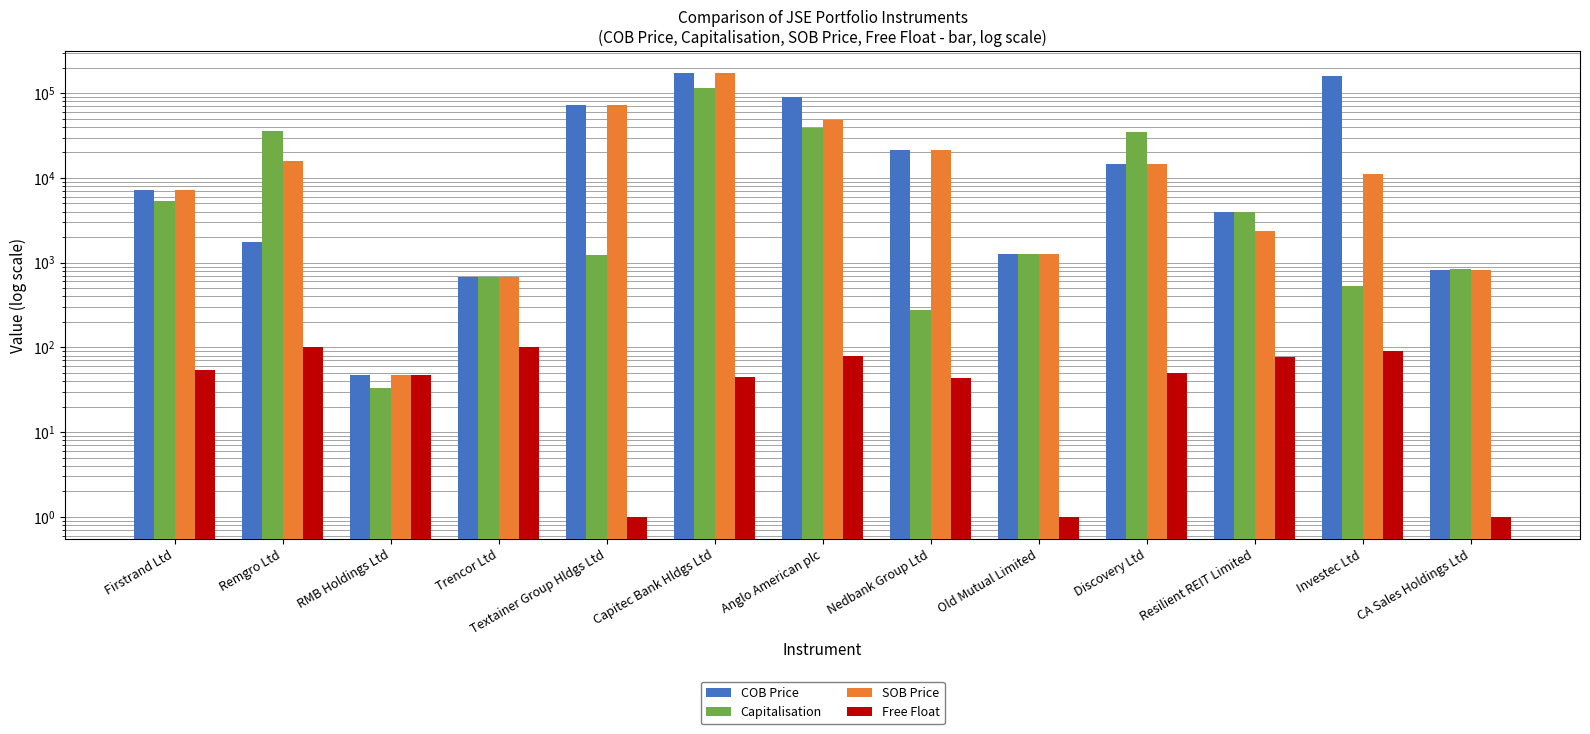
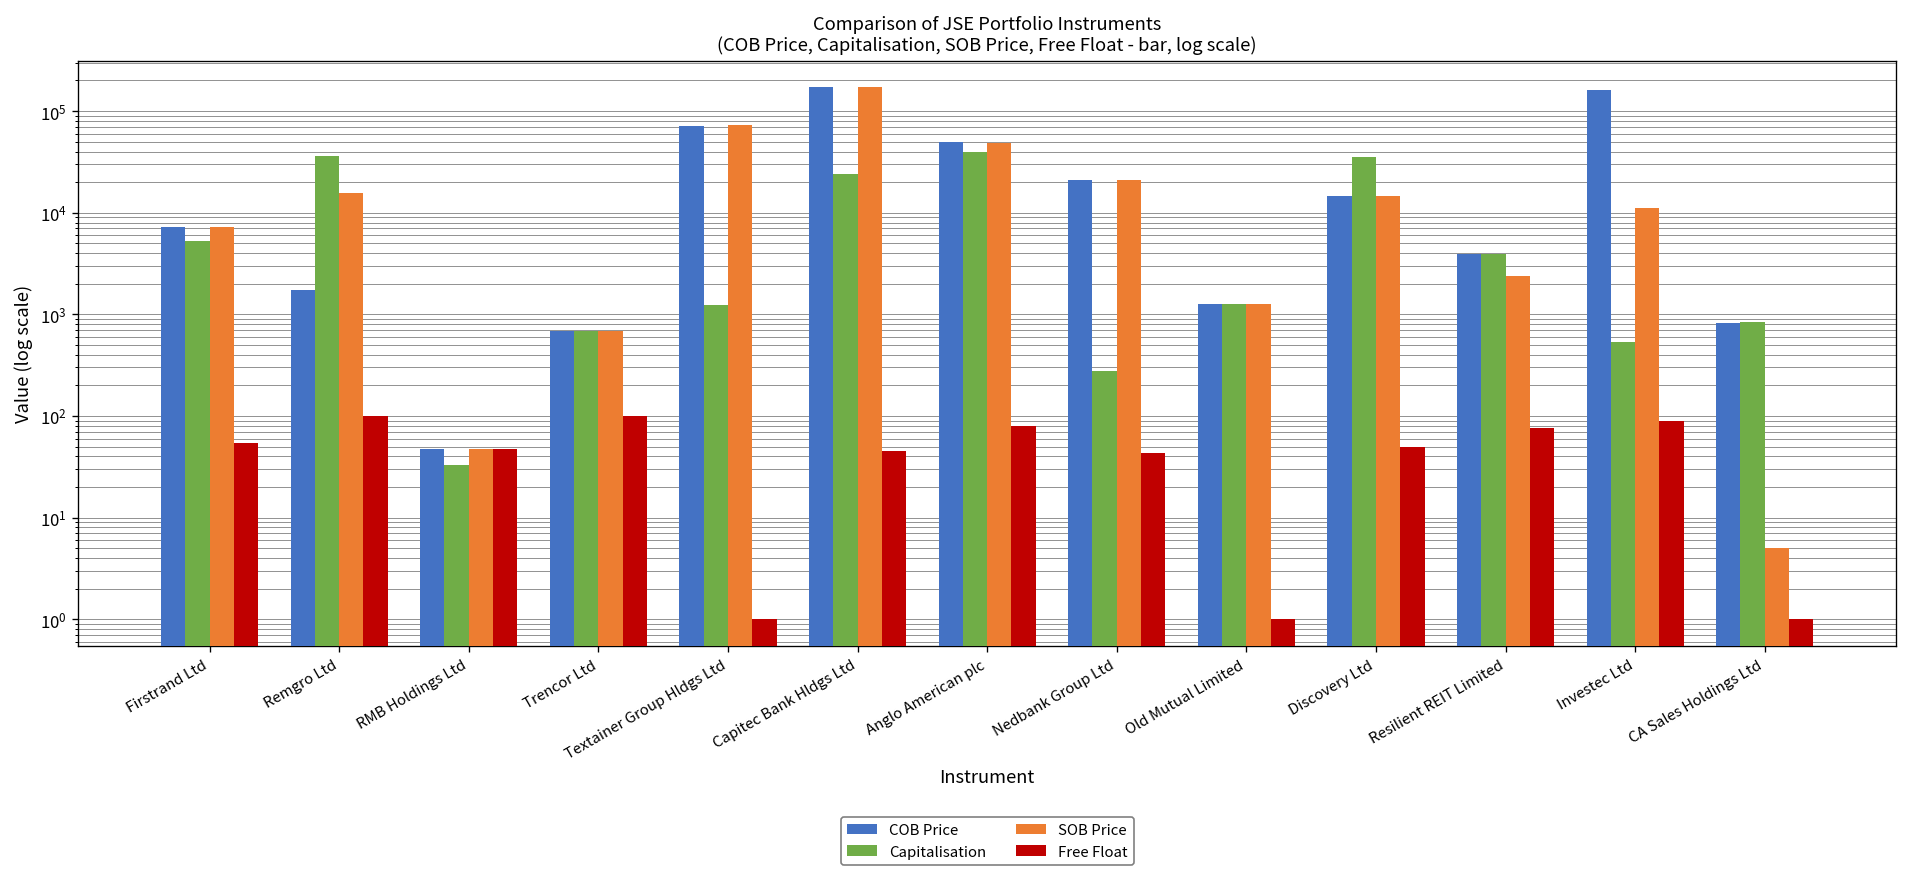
  {
    "COB Price": {
      "Firstrand Ltd": 7000,
      "Remgro Ltd": 1700,
      "RMB Holdings Ltd": 50,
      "Trencor Ltd": 700,
      "Textainer Group Hldgs Ltd": 70000,
      "Capitec Bank Hldgs Ltd": 170000,
-     "Anglo American plc": 90000,
+     "Anglo American plc": 50000,
      "Nedbank Group Ltd": 21000,
      "Old Mutual Limited": 1300,
      "Discovery Ltd": 15000,
      "Resilient REIT Limited": 4000,
      "Investec Ltd": 160000,
      "CA Sales Holdings Ltd": 800
    },
    "Capitalisation": {
      "Firstrand Ltd": 5000,
      "Remgro Ltd": 36000,
      "RMB Holdings Ltd": 33,
      "Trencor Ltd": 700,
      "Textainer Group Hldgs Ltd": 1200,
-     "Capitec Bank Hldgs Ltd": 120000,
+     "Capitec Bank Hldgs Ltd": 24000,
      "Anglo American plc": 40000,
      "Nedbank Group Ltd": 280,
      "Old Mutual Limited": 1300,
      "Discovery Ltd": 35000,
      "Resilient REIT Limited": 4000,
      "Investec Ltd": 500,
      "CA Sales Holdings Ltd": 800
    },
    "SOB Price": {
      "Firstrand Ltd": 7000,
      "Remgro Ltd": 16000,
      "RMB Holdings Ltd": 50,
      "Trencor Ltd": 700,
      "Textainer Group Hldgs Ltd": 70000,
      "Capitec Bank Hldgs Ltd": 170000,
      "Anglo American plc": 50000,
      "Nedbank Group Ltd": 21000,
      "Old Mutual Limited": 1300,
      "Discovery Ltd": 15000,
      "Resilient REIT Limited": 2400,
      "Investec Ltd": 11000,
-     "CA Sales Holdings Ltd": 800
+     "CA Sales Holdings Ltd": 5
    },
    "Free Float": {
      "Firstrand Ltd": 50,
      "Remgro Ltd": 100,
      "RMB Holdings Ltd": 50,
      "Trencor Ltd": 100,
      "Textainer Group Hldgs Ltd": 1,
      "Capitec Bank Hldgs Ltd": 50,
      "Anglo American plc": 80,
      "Nedbank Group Ltd": 40,
      "Old Mutual Limited": 1,
      "Discovery Ltd": 50,
      "Resilient REIT Limited": 80,
      "Investec Ltd": 90,
      "CA Sales Holdings Ltd": 1
    }
  }
